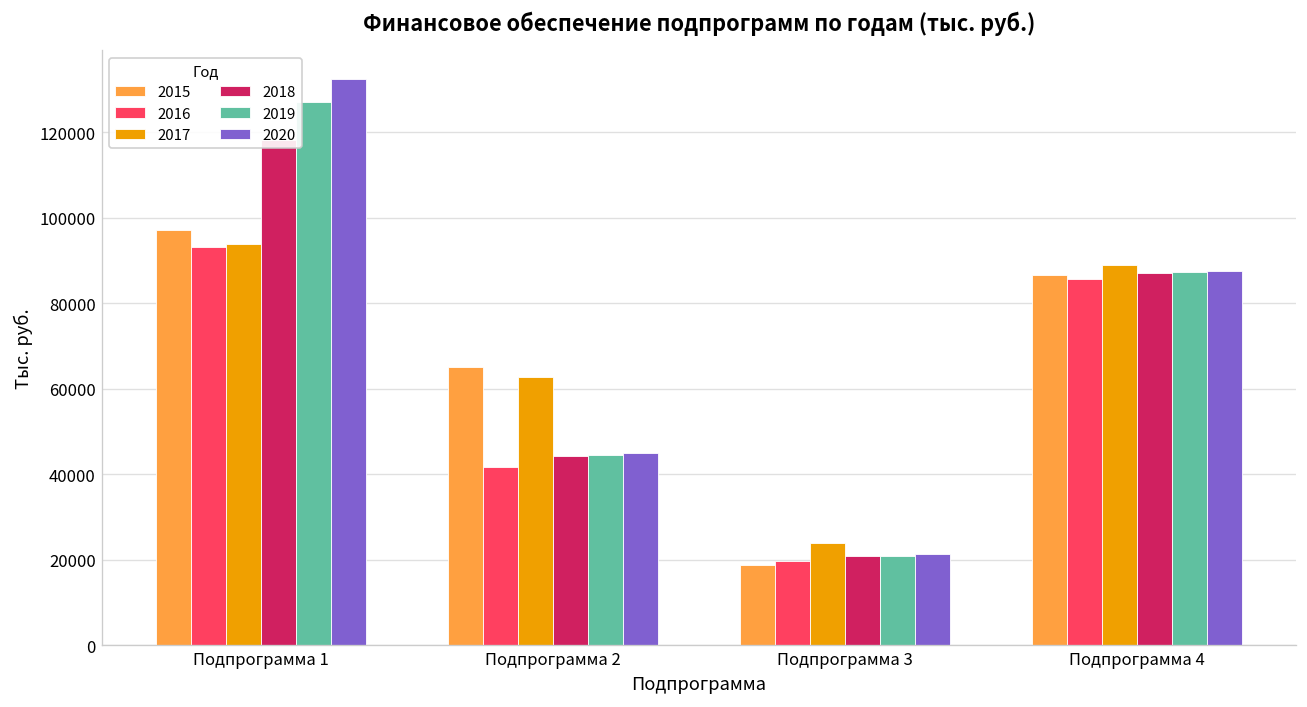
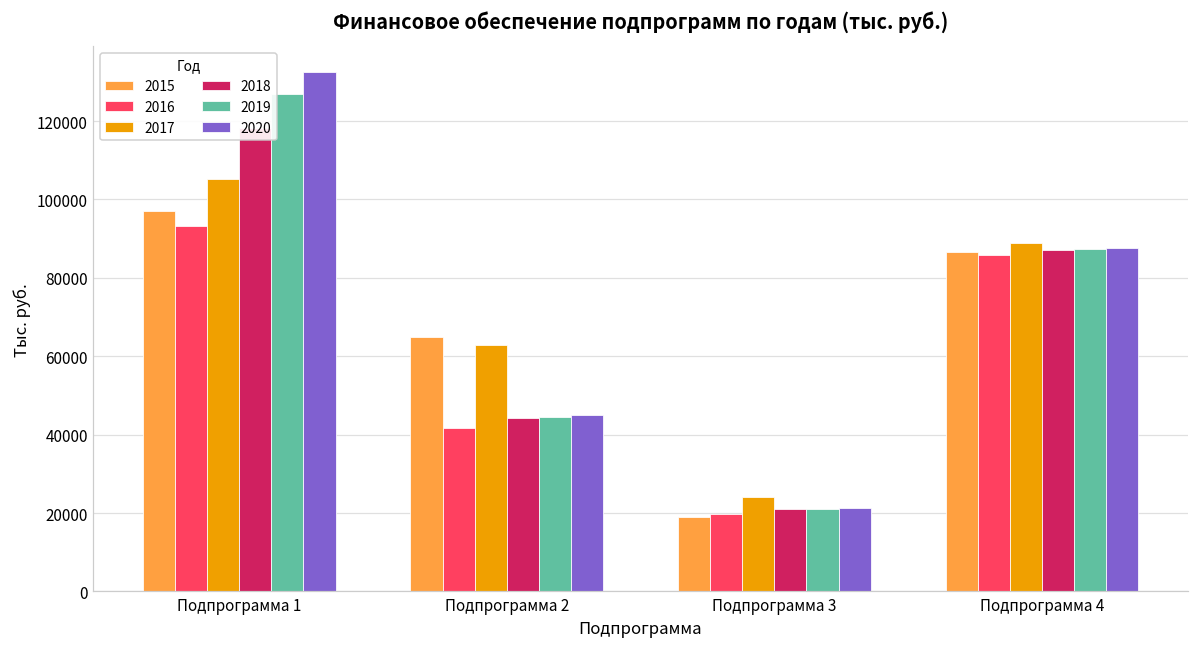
  {
    "2015": {
      "Подпрограмма 1": 97000,
      "Подпрограмма 2": 65000,
      "Подпрограмма 3": 19000,
      "Подпрограмма 4": 87000
    },
    "2017": {
-     "Подпрограмма 1": 94000,
+     "Подпрограмма 1": 105000,
      "Подпрограмма 2": 63000,
      "Подпрограмма 3": 24000,
      "Подпрограмма 4": 89000
    },
    "2019": {
      "Подпрограмма 1": 127000,
      "Подпрограмма 2": 45000,
      "Подпрограмма 3": 21000,
      "Подпрограмма 4": 87000
    },
    "2020": {
      "Подпрограмма 1": 133000,
      "Подпрограмма 2": 45000,
      "Подпрограмма 3": 21000,
      "Подпрограмма 4": 88000
    }
  }
